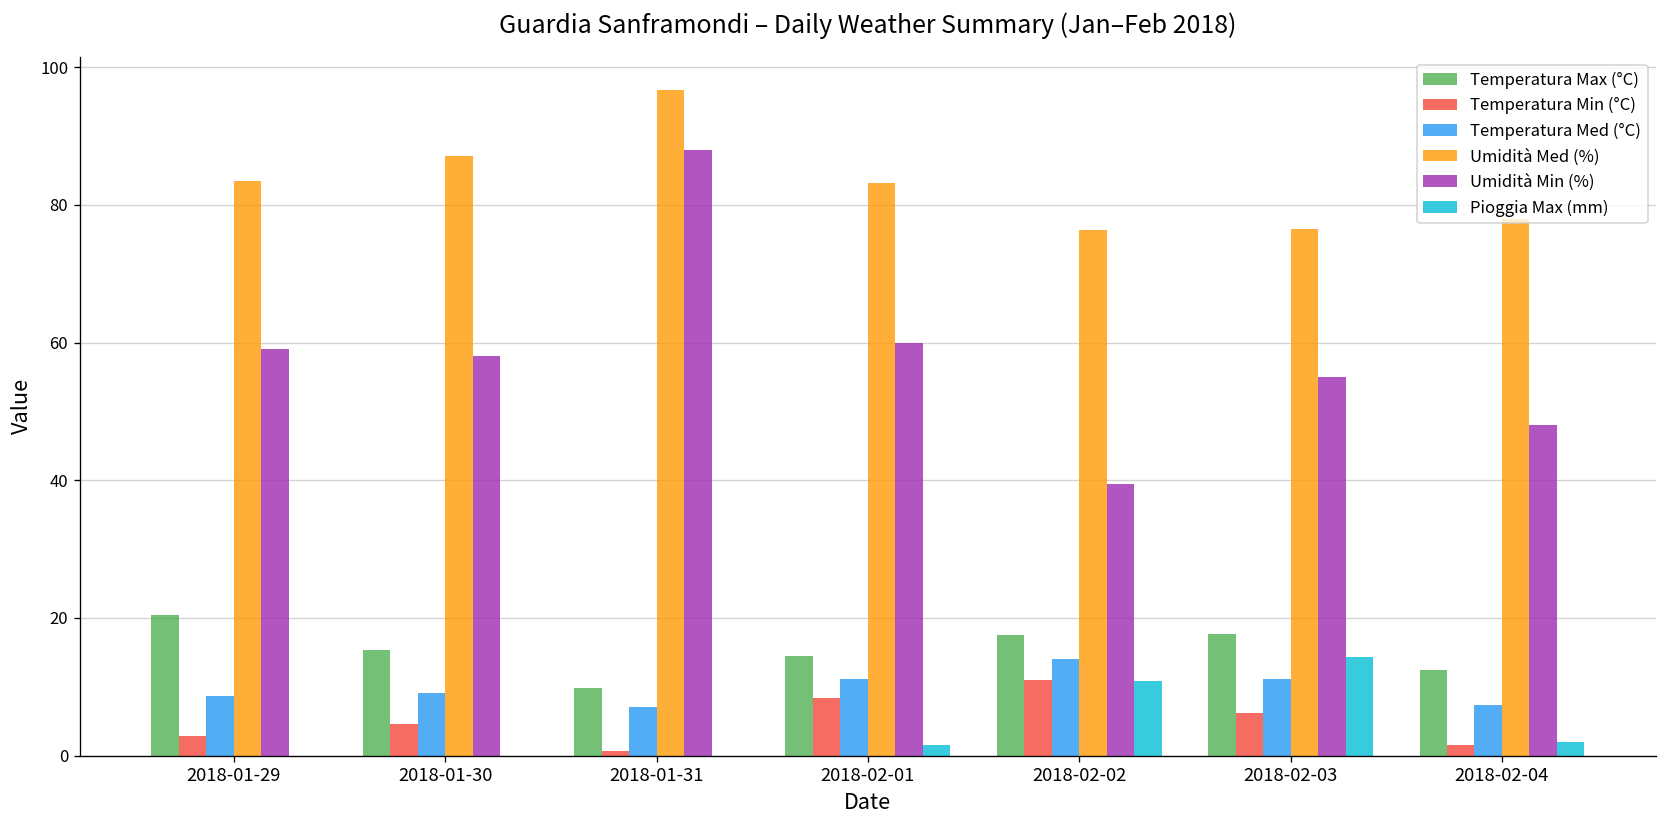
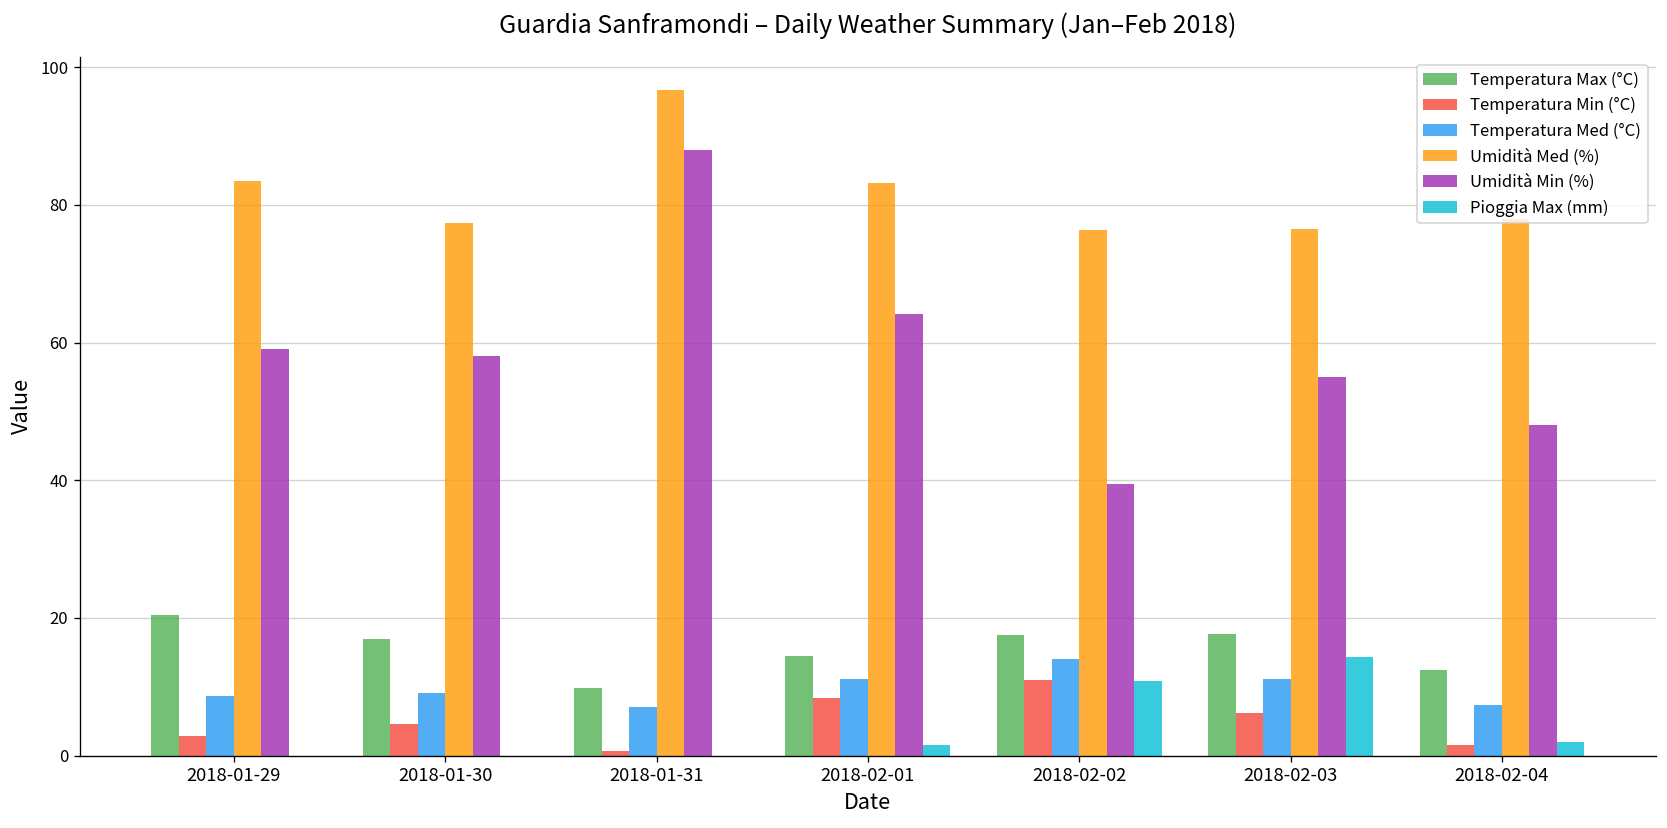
  {
    "Temperatura Max (°C)": {
      "2018-01-29": 21,
-     "2018-01-30": 15,
+     "2018-01-30": 17,
      "2018-01-31": 10,
      "2018-02-01": 15,
      "2018-02-02": 18,
      "2018-02-03": 18,
      "2018-02-04": 13
    },
    "Temperatura Min (°C)": {
      "2018-01-29": 3,
      "2018-01-30": 5,
      "2018-01-31": 1,
      "2018-02-01": 8,
      "2018-02-02": 11,
      "2018-02-03": 6,
      "2018-02-04": 2
    },
    "Umidità Med (%)": {
      "2018-01-29": 83,
-     "2018-01-30": 87,
+     "2018-01-30": 77,
      "2018-01-31": 97,
      "2018-02-01": 83,
      "2018-02-02": 76,
      "2018-02-03": 77
    },
    "Umidità Min (%)": {
      "2018-01-29": 59,
      "2018-01-30": 58,
      "2018-01-31": 88,
-     "2018-02-01": 60,
+     "2018-02-01": 64,
      "2018-02-02": 40,
      "2018-02-03": 55,
      "2018-02-04": 48
    }
  }
